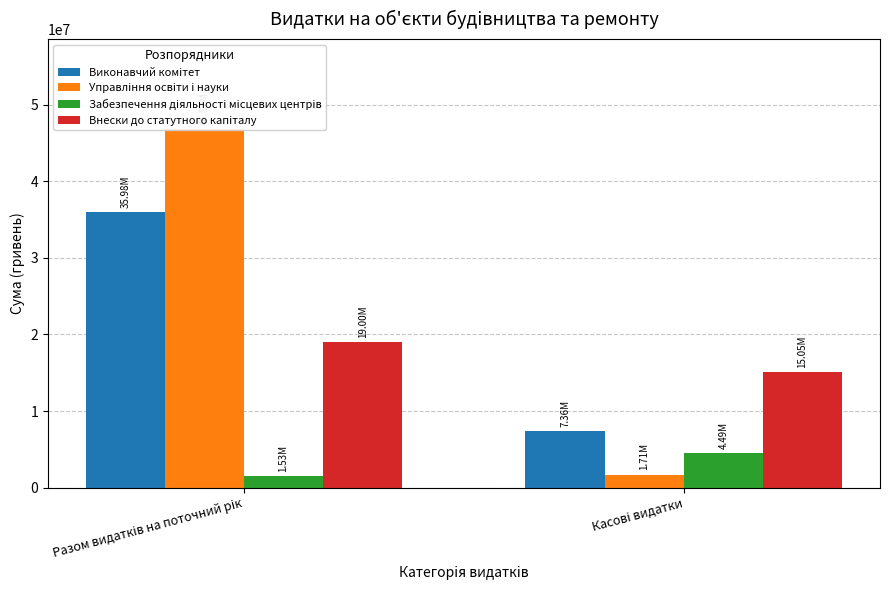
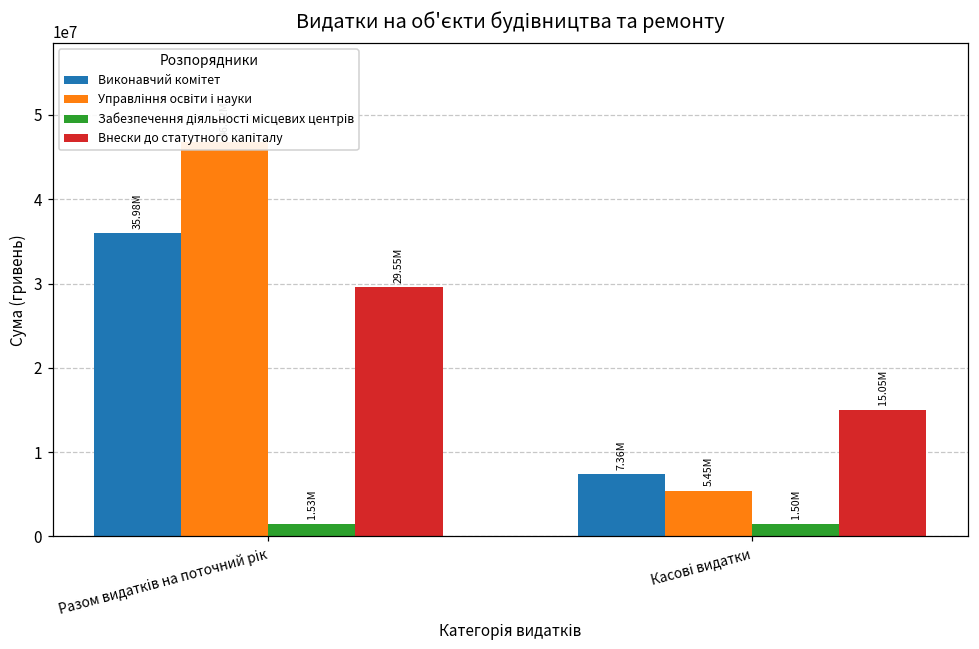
  {
    "Виконавчий комітет": {
      "Разом видатків на поточний рік": "35.98M",
      "Касові видатки": "7.36M"
    },
    "Управління освіти і науки": {
-     "Касові видатки": "1.71M"
+     "Касові видатки": "5.45M"
    },
    "Забезпечення діяльності місцевих центрів": {
      "Разом видатків на поточний рік": "1.53M",
-     "Касові видатки": "4.49M"
+     "Касові видатки": "1.50M"
    },
    "Внески до статутного капіталу": {
-     "Разом видатків на поточний рік": "19.00M",
+     "Разом видатків на поточний рік": "29.55M",
      "Касові видатки": "15.05M"
    }
  }
